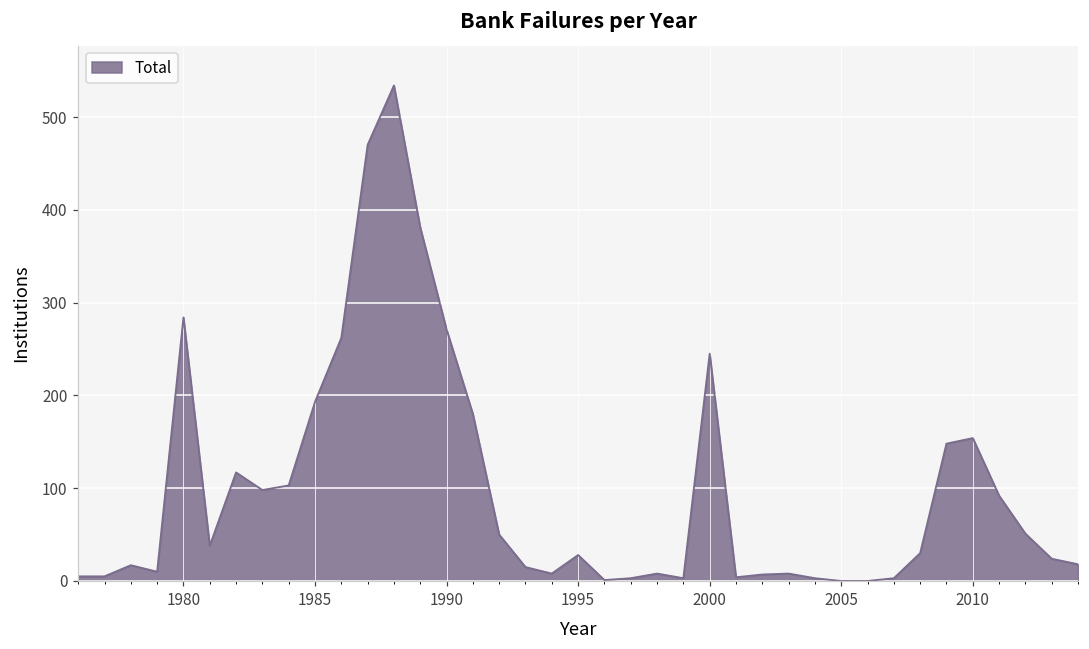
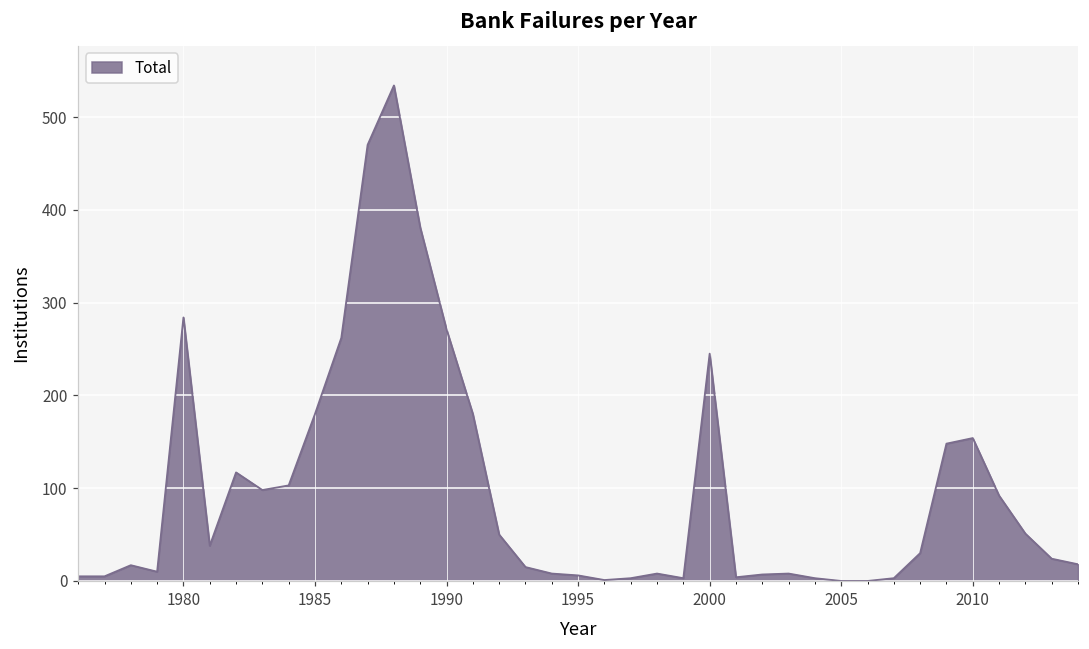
  {
    "1980": 280,
-   "1985": 190,
+   "1985": 180,
    "1990": 270,
-   "1995": 30,
+   "1995": 10,
    "2000": 250,
    "2005": 0,
    "2010": 150
  }
